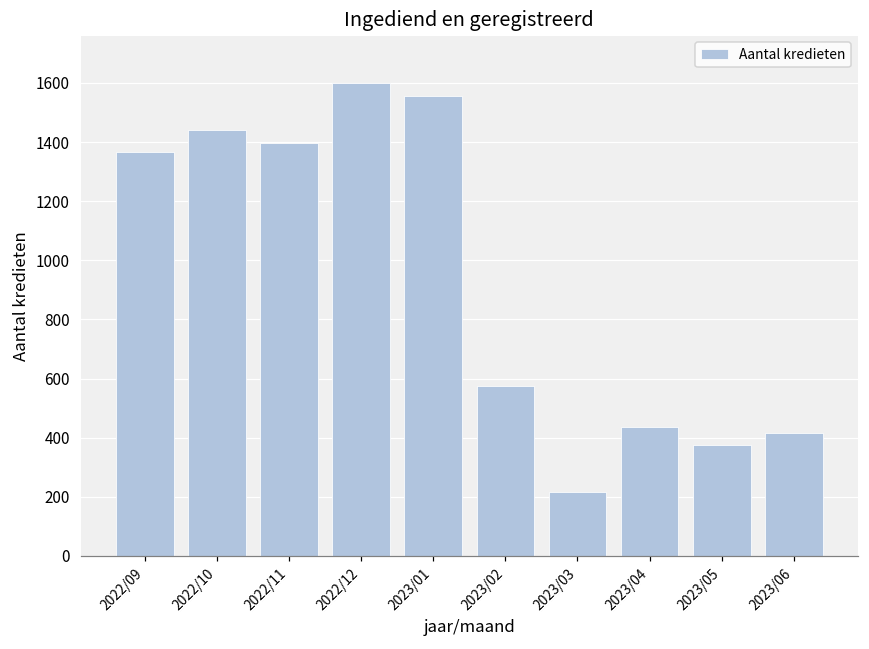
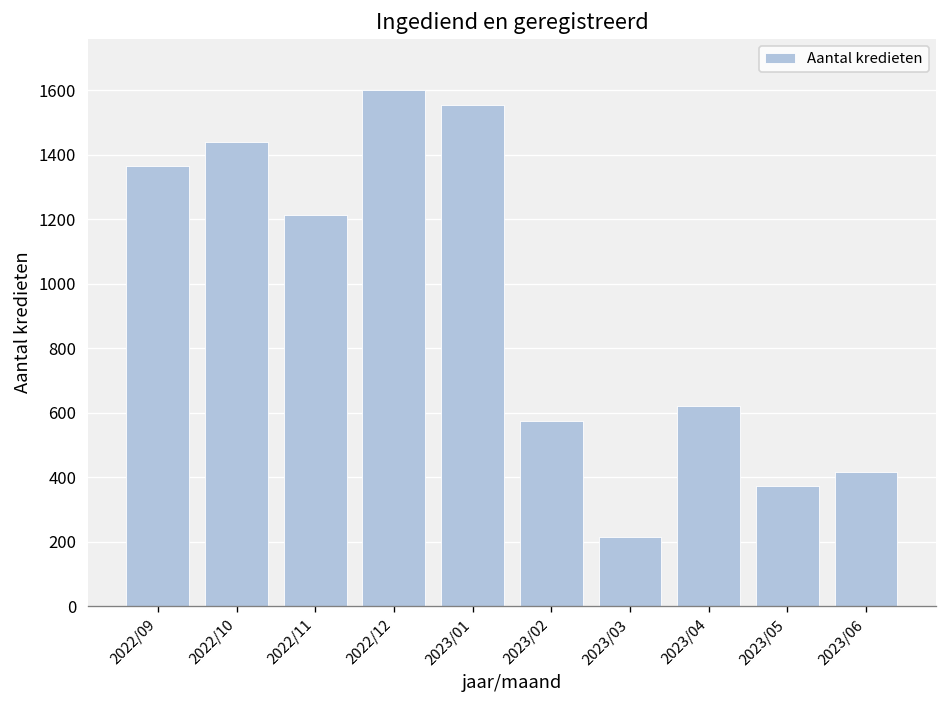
  {
    "2022/09": 1370,
    "2022/10": 1440,
-   "2022/11": 1400,
+   "2022/11": 1210,
    "2022/12": 1600,
    "2023/01": 1560,
    "2023/02": 580,
    "2023/03": 220,
-   "2023/04": 440,
+   "2023/04": 620,
    "2023/05": 380,
    "2023/06": 420
  }
